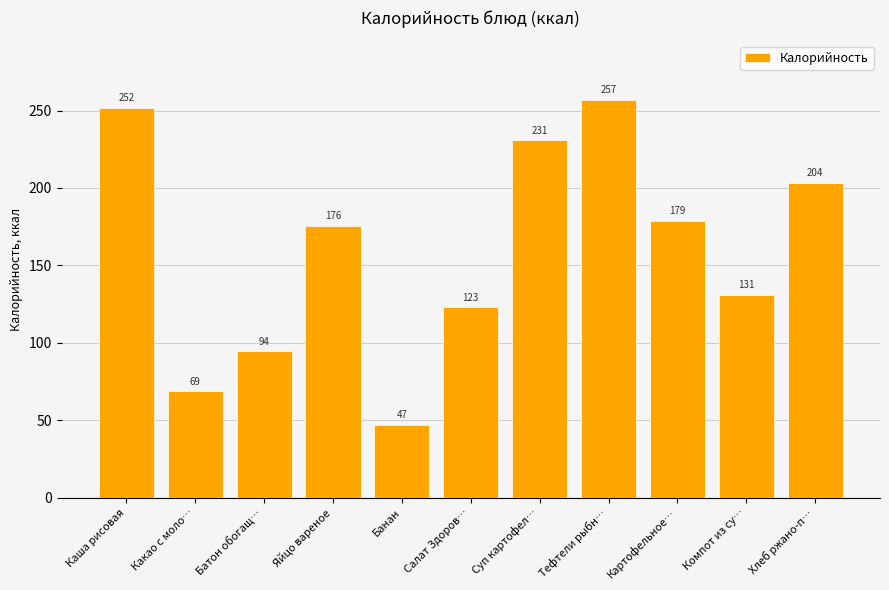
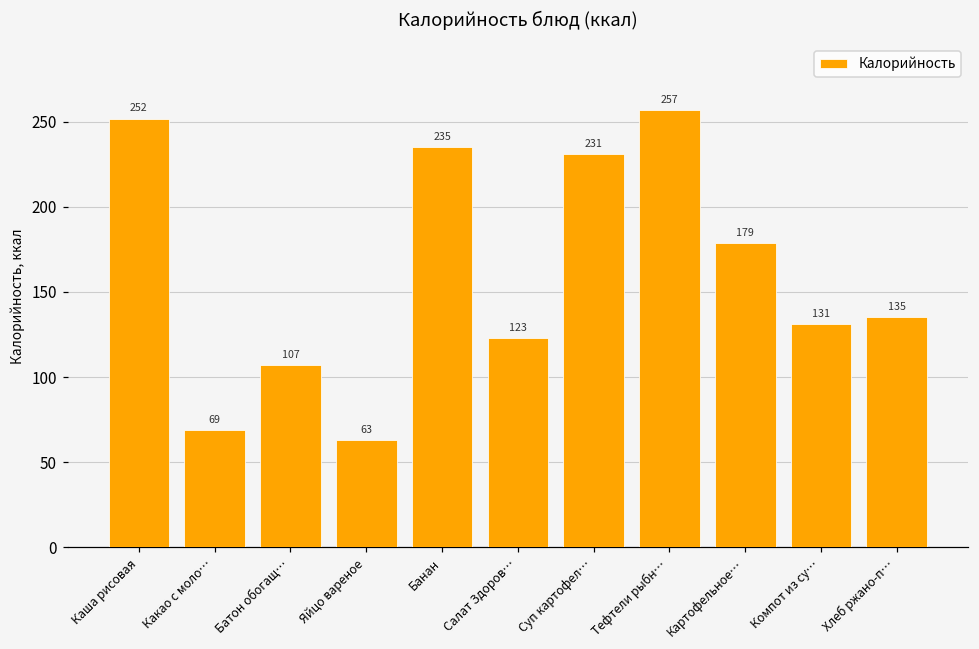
  {
    "Каша рисовая": 252,
    "Какао с моло…": 69,
-   "Батон обогащ…": 94,
-   "Яйцо вареное": 176,
-   "Банан": 47,
+   "Батон обогащ…": 107,
+   "Яйцо вареное": 63,
+   "Банан": 235,
    "Салат Здоров…": 123,
    "Суп картофел…": 231,
    "Тефтели рыбн…": 257,
    "Картофельное…": 179,
    "Компот из су…": 131,
-   "Хлеб ржано-п…": 204
+   "Хлеб ржано-п…": 135
  }
